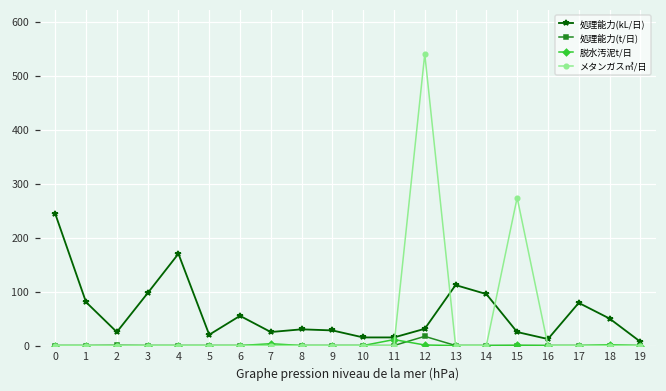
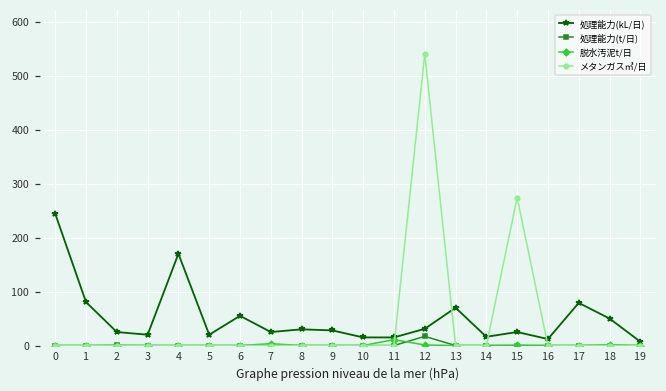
  {
    "処理能力(kL/日)": {
      "0": 240,
      "1": 80,
      "2": 30,
-     "3": 100,
+     "3": 20,
      "4": 170,
      "5": 20,
      "6": 60,
      "7": 30,
      "8": 30,
      "9": 30,
      "10": 20,
      "12": 30,
-     "13": 110,
-     "14": 100,
+     "13": 70,
+     "14": 20,
      "15": 30,
      "16": 10,
      "17": 80,
      "18": 50,
      "19": 10
    },
    "処理能力(t/日)": {
      "12": 20
    },
    "脱水汚泥t/日": {
      "12": 0
    },
    "メタンガス㎥/日": {
      "12": 540,
      "15": 270
    }
  }
